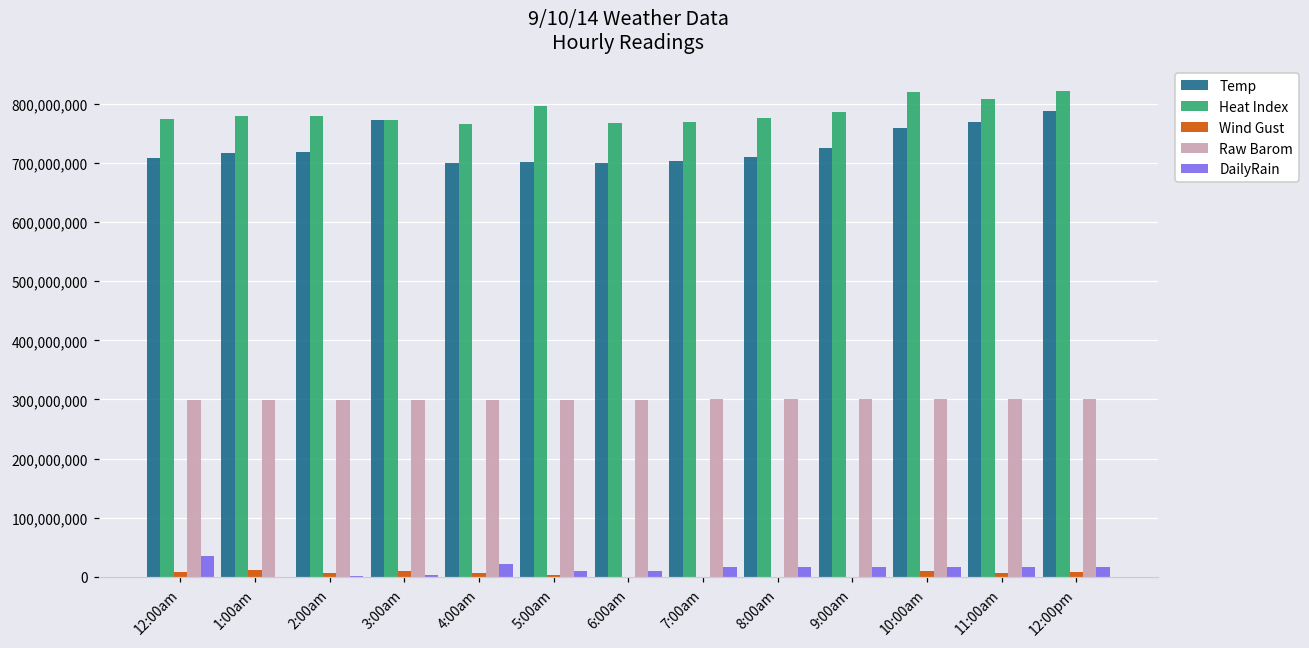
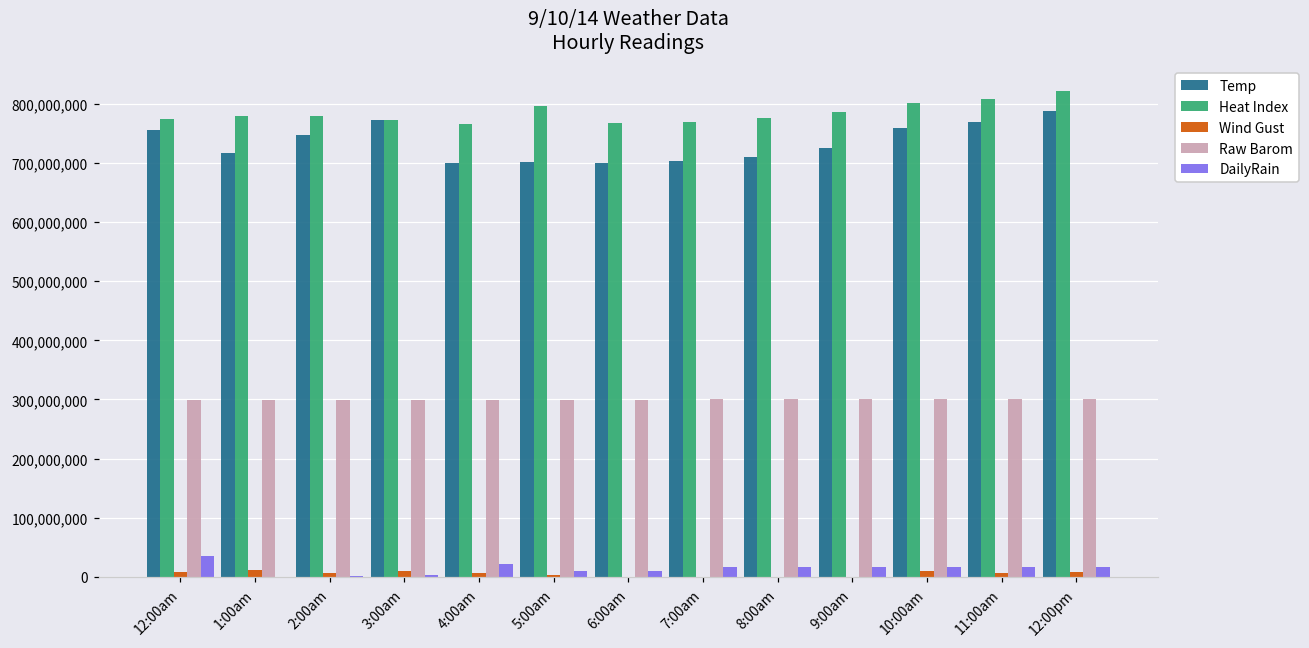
  {
    "Temp": {
-     "12:00am": "710,000,000",
+     "12:00am": "760,000,000",
      "1:00am": "720,000,000",
-     "2:00am": "720,000,000",
+     "2:00am": "750,000,000",
      "3:00am": "770,000,000",
      "4:00am": "700,000,000",
      "5:00am": "700,000,000",
      "6:00am": "700,000,000",
      "7:00am": "700,000,000",
      "8:00am": "710,000,000",
      "9:00am": "730,000,000",
      "10:00am": "760,000,000",
      "11:00am": "770,000,000",
      "12:00pm": "790,000,000"
    },
    "Heat Index": {
      "12:00am": "780,000,000",
      "1:00am": "780,000,000",
      "2:00am": "780,000,000",
      "3:00am": "770,000,000",
      "4:00am": "770,000,000",
      "5:00am": "800,000,000",
      "6:00am": "770,000,000",
      "7:00am": "770,000,000",
      "8:00am": "780,000,000",
      "9:00am": "790,000,000",
-     "10:00am": "820,000,000",
+     "10:00am": "800,000,000",
      "11:00am": "810,000,000",
      "12:00pm": "820,000,000"
    },
    "Wind Gust": {
      "12:00am": "10,000,000",
      "1:00am": "10,000,000",
      "2:00am": "10,000,000",
      "3:00am": "10,000,000",
      "4:00am": "10,000,000",
      "6:00am": "0",
      "7:00am": "0",
      "8:00am": "0",
      "9:00am": "0",
      "10:00am": "10,000,000",
      "11:00am": "10,000,000",
      "12:00pm": "10,000,000"
    },
    "Raw Barom": {
      "12:00am": "300,000,000",
      "1:00am": "300,000,000",
      "2:00am": "300,000,000",
      "3:00am": "300,000,000",
      "4:00am": "300,000,000",
      "5:00am": "300,000,000",
      "6:00am": "300,000,000",
      "7:00am": "300,000,000",
      "8:00am": "300,000,000",
      "9:00am": "300,000,000",
      "10:00am": "300,000,000",
      "11:00am": "300,000,000",
      "12:00pm": "300,000,000"
    },
    "DailyRain": {
      "12:00am": "40,000,000",
      "1:00am": "0",
      "4:00am": "20,000,000",
      "5:00am": "10,000,000",
      "6:00am": "10,000,000",
      "7:00am": "20,000,000",
      "8:00am": "20,000,000",
      "9:00am": "20,000,000",
      "10:00am": "20,000,000",
      "11:00am": "20,000,000",
      "12:00pm": "20,000,000"
    }
  }
